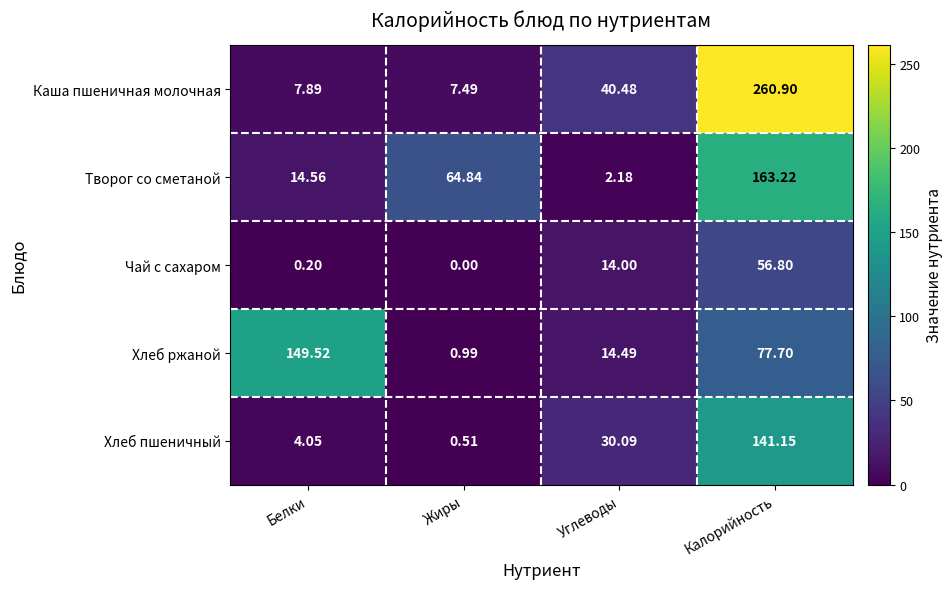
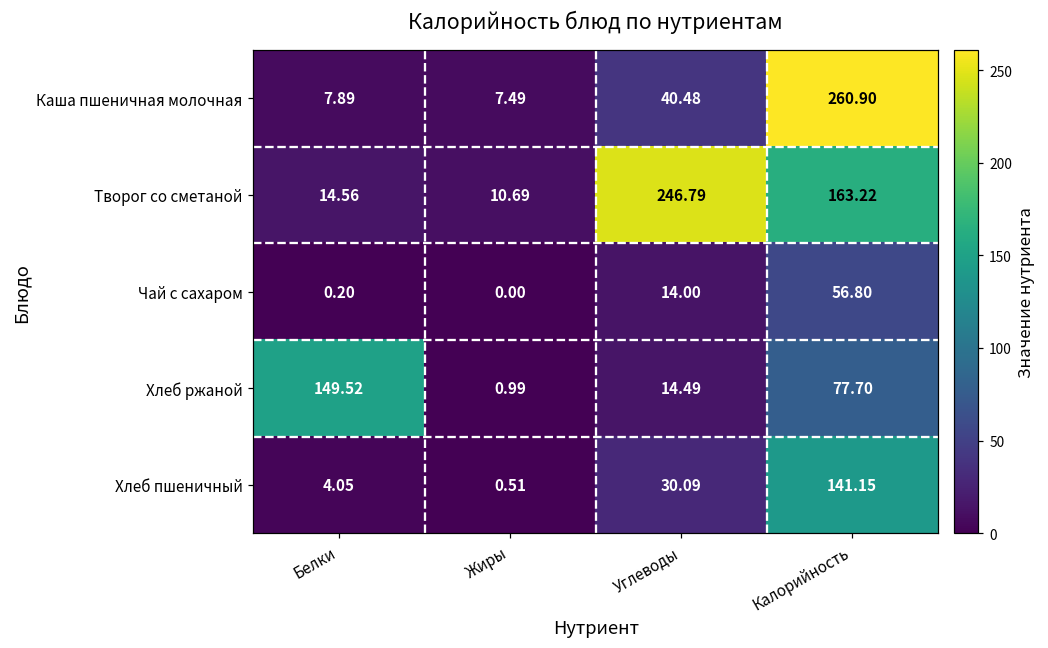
  {
    "Каша пшеничная молочная": {
      "Белки": 7.89,
      "Жиры": 7.49,
      "Углеводы": 40.48,
      "Калорийность": 260.90
    },
    "Творог со сметаной": {
      "Белки": 14.56,
-     "Жиры": 64.84,
-     "Углеводы": 2.18,
+     "Жиры": 10.69,
+     "Углеводы": 246.79,
      "Калорийность": 163.22
    },
    "Чай с сахаром": {
      "Белки": 0.20,
      "Жиры": 0.00,
      "Углеводы": 14.00,
      "Калорийность": 56.80
    },
    "Хлеб ржаной": {
      "Белки": 149.52,
      "Жиры": 0.99,
      "Углеводы": 14.49,
      "Калорийность": 77.70
    },
    "Хлеб пшеничный": {
      "Белки": 4.05,
      "Жиры": 0.51,
      "Углеводы": 30.09,
      "Калорийность": 141.15
    }
  }
